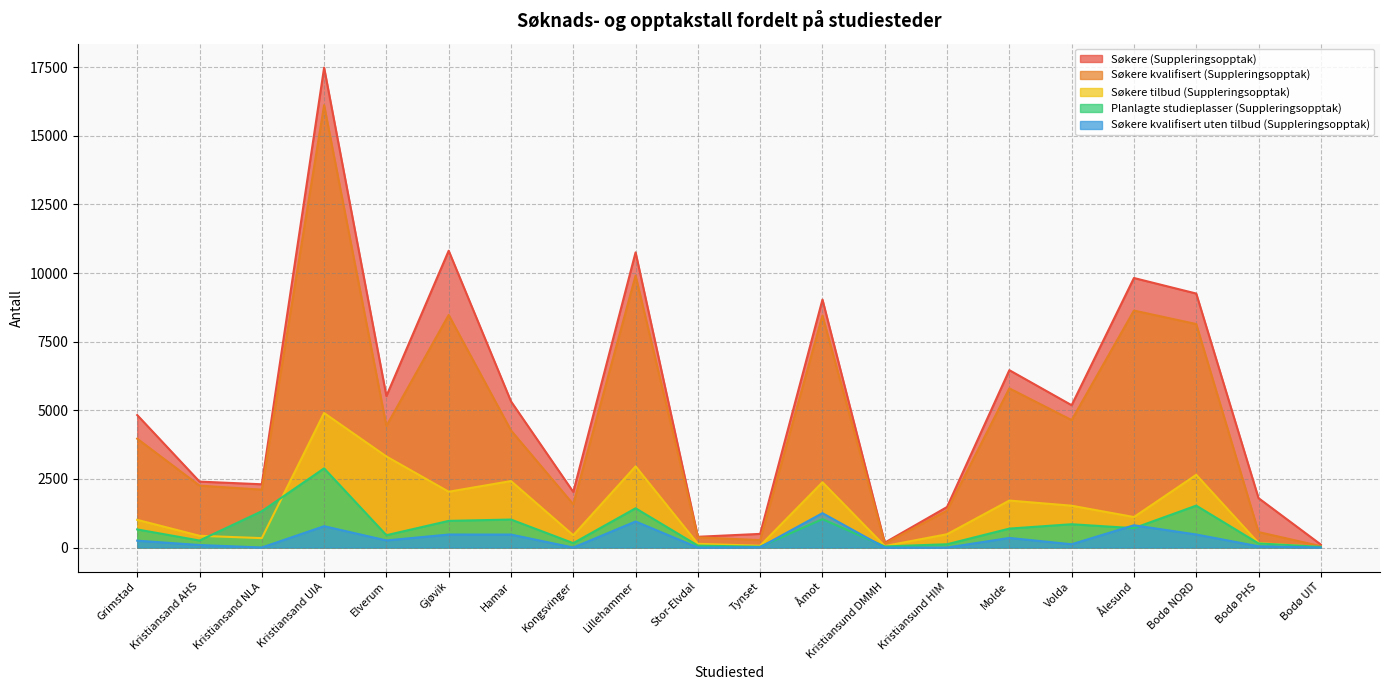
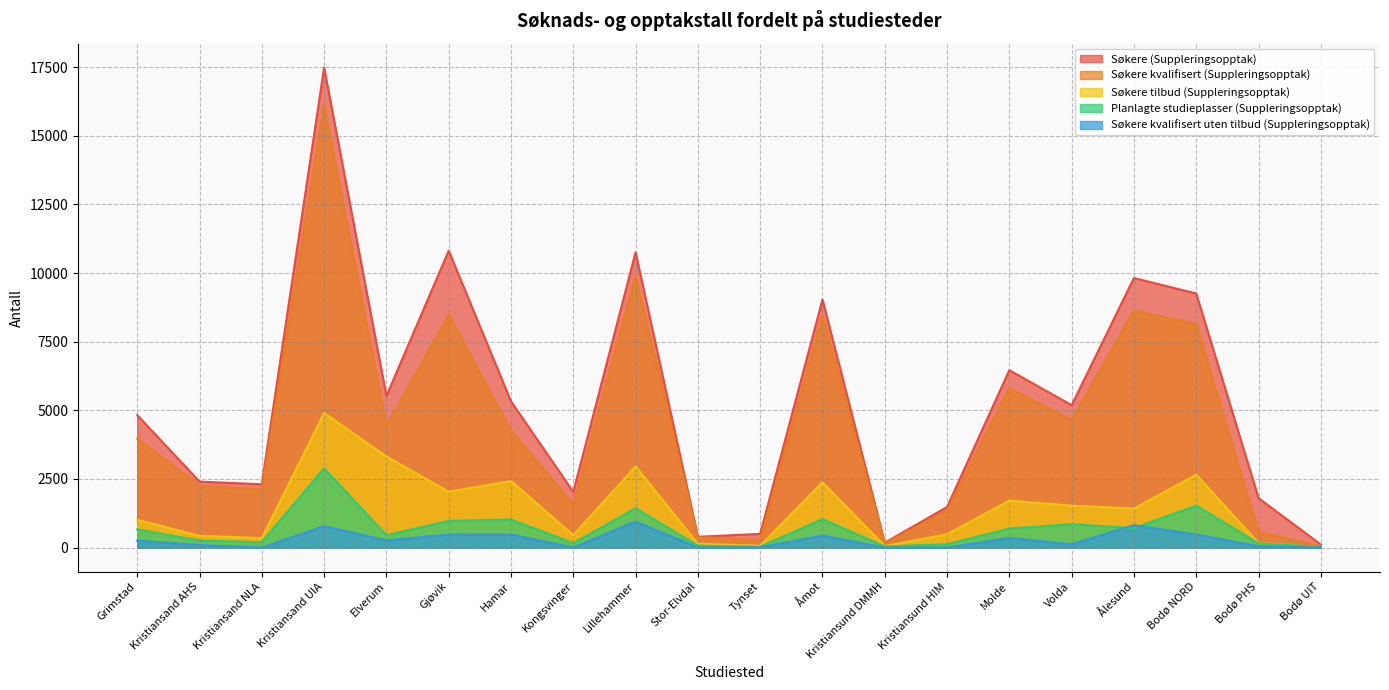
  {
    "Søkere tilbud (Suppleringsopptak)": {
      "Grimstad": 1000,
      "Kristiansand AHS": 400,
      "Kristiansand NLA": 300,
      "Kristiansand UIA": 4900,
      "Elverum": 3300,
      "Gjøvik": 2000,
      "Hamar": 2400,
      "Kongsvinger": 400,
      "Lillehammer": 3000,
      "Åmot": 2400,
      "Kristiansund HIM": 500,
      "Molde": 1700,
      "Volda": 1500,
-     "Ålesund": 1100,
+     "Ålesund": 1400,
      "Bodø NORD": 2700
    },
    "Planlagte studieplasser (Suppleringsopptak)": {
      "Grimstad": 700,
      "Kristiansand AHS": 300,
-     "Kristiansand NLA": 1300,
+     "Kristiansand NLA": 200,
      "Kristiansand UIA": 2900,
      "Elverum": 400,
      "Gjøvik": 1000,
      "Hamar": 1000,
      "Kongsvinger": 200,
      "Lillehammer": 1400,
      "Åmot": 1000,
      "Kristiansund HIM": 100,
      "Molde": 700,
      "Volda": 800,
      "Ålesund": 700,
      "Bodø NORD": 1500
    },
    "Søkere kvalifisert uten tilbud (Suppleringsopptak)": {
      "Grimstad": 300,
      "Kristiansand AHS": 100,
      "Kristiansand NLA": 0,
      "Kristiansand UIA": 800,
      "Elverum": 300,
      "Gjøvik": 500,
      "Hamar": 500,
      "Kongsvinger": 0,
      "Lillehammer": 1000,
-     "Åmot": 1300,
+     "Åmot": 400,
      "Kristiansund HIM": 0,
      "Molde": 400,
      "Volda": 100,
      "Ålesund": 800,
      "Bodø NORD": 500,
      "Bodø PHS": 0
    }
  }
